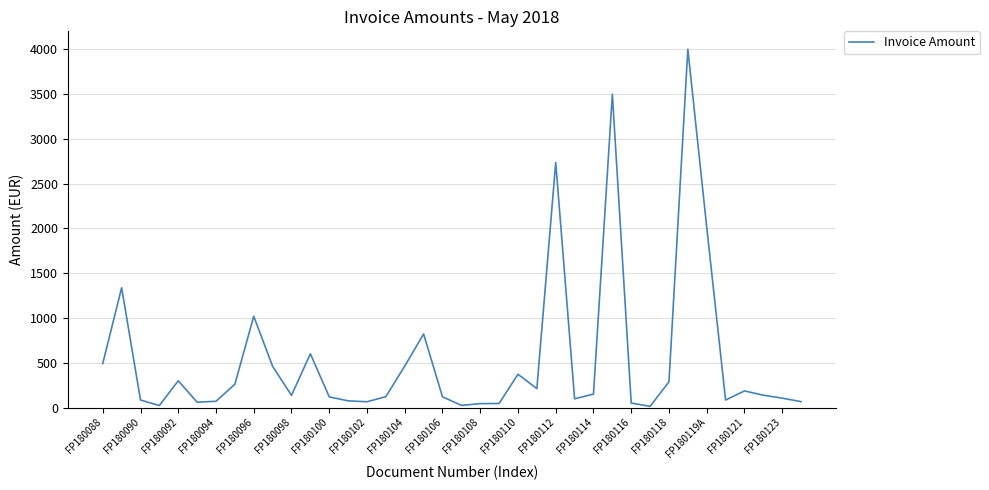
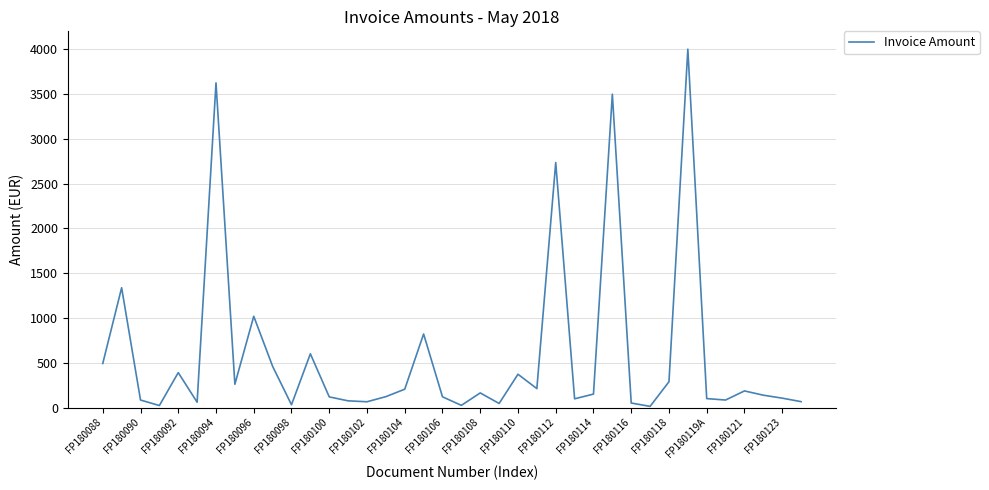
  {
    "FP180088": 500,
    "FP180090": 100,
-   "FP180092": 300,
-   "FP180094": 100,
+   "FP180092": 400,
+   "FP180094": 3600,
    "FP180096": 1000,
-   "FP180098": 100,
+   "FP180098": 0,
    "FP180100": 100,
    "FP180102": 100,
-   "FP180104": 500,
+   "FP180104": 200,
    "FP180106": 100,
-   "FP180108": 0,
+   "FP180108": 200,
    "FP180110": 400,
    "FP180112": 2700,
    "FP180114": 200,
    "FP180116": 100,
    "FP180118": 300,
-   "FP180119A": 2000,
+   "FP180119A": 100,
    "FP180121": 200,
    "FP180123": 100
  }
